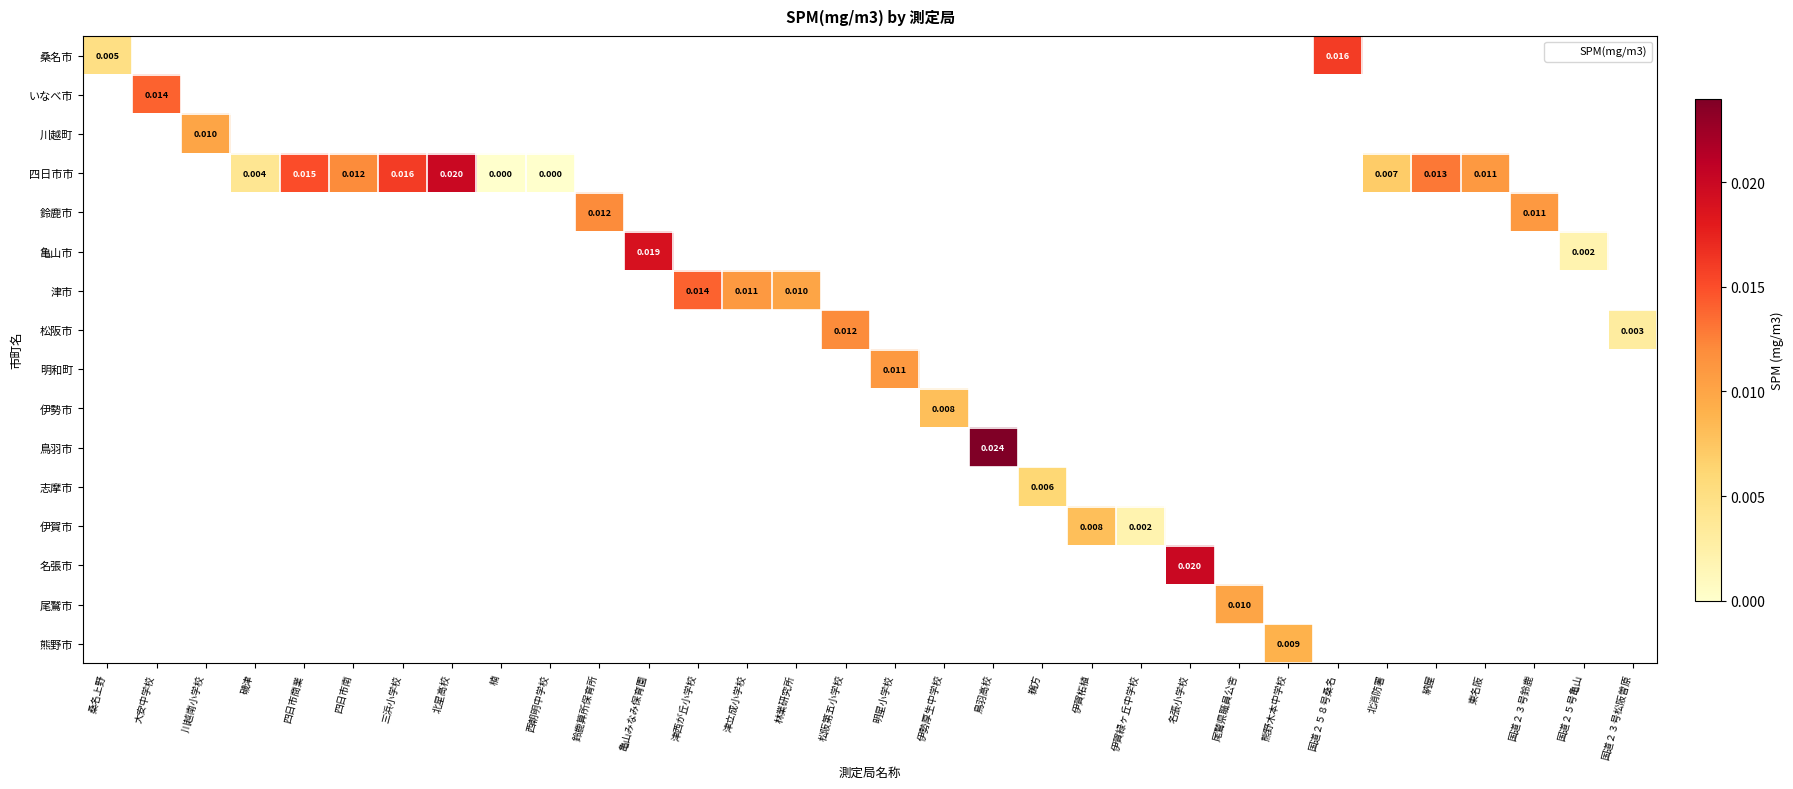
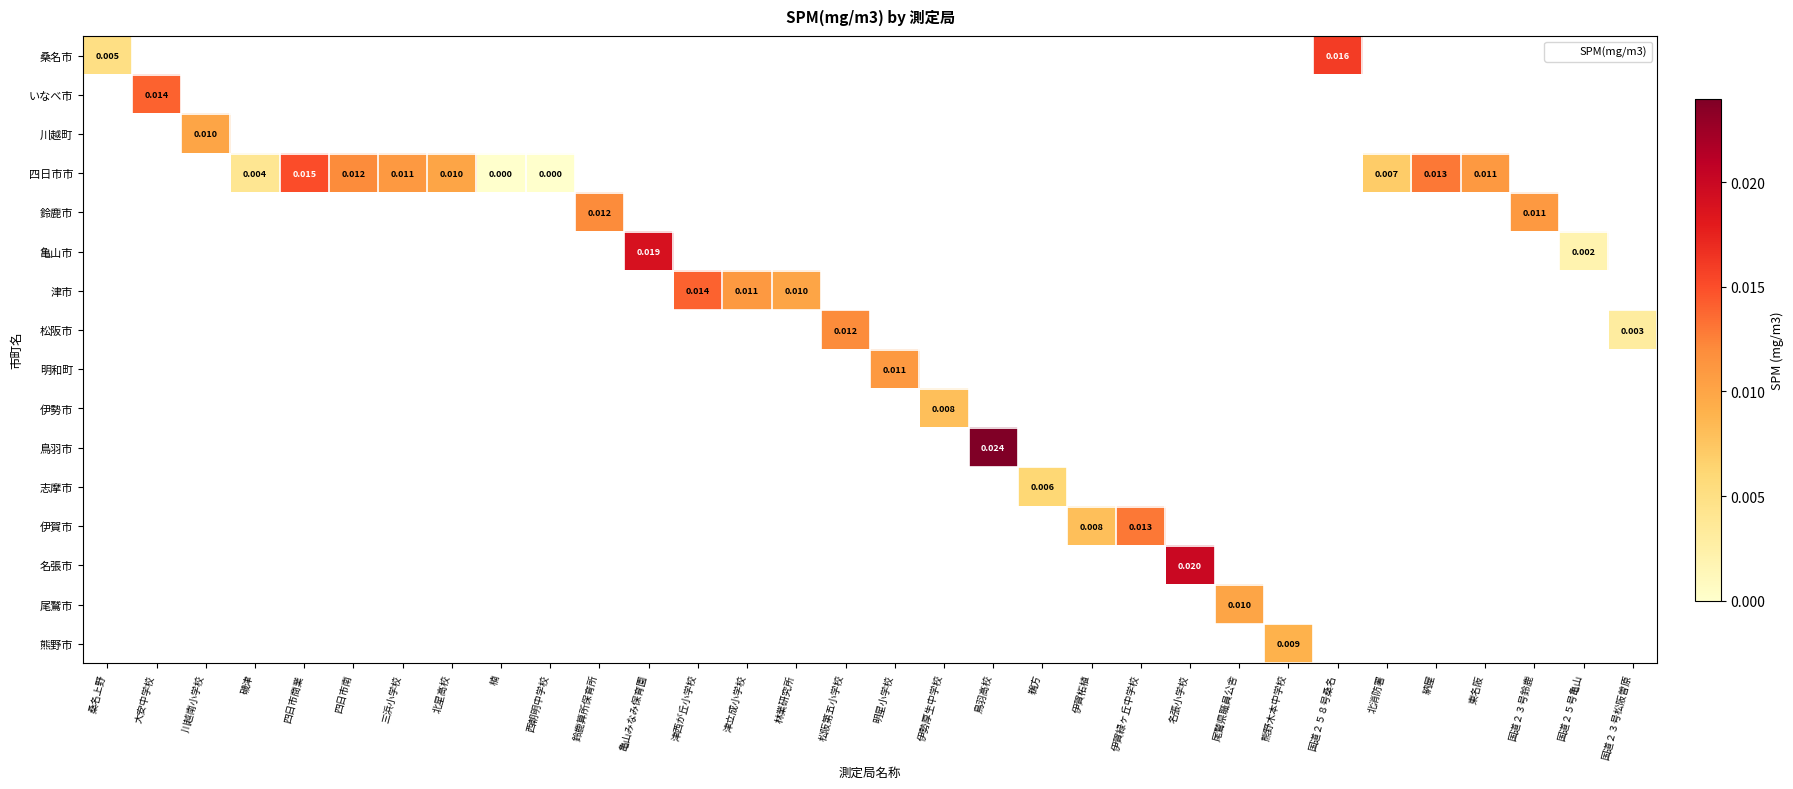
  {
    "桑名市": {
      "桑名上野": 0.005,
      "国道２５８号桑名": 0.016
    },
    "いなべ市": {
      "大安中学校": 0.014
    },
    "川越町": {
      "川越南小学校": 0.010
    },
    "四日市市": {
      "磯津": 0.004,
      "四日市商業": 0.015,
      "四日市南": 0.012,
-     "三浜小学校": 0.016,
-     "北星高校": 0.020,
+     "三浜小学校": 0.011,
+     "北星高校": 0.010,
      "楠": 0.000,
      "西朝明中学校": 0.000,
      "北消防署": 0.007,
      "納屋": 0.013,
      "東名阪": 0.011
    },
    "鈴鹿市": {
      "鈴鹿算所保育所": 0.012,
      "国道２３号鈴鹿": 0.011
    },
    "亀山市": {
      "亀山みなみ保育園": 0.019,
      "国道２５号亀山": 0.002
    },
    "津市": {
      "津西が丘小学校": 0.014,
      "津立成小学校": 0.011,
      "林業研究所": 0.010
    },
    "松阪市": {
      "松阪第五小学校": 0.012,
      "国道２３号松阪曽原": 0.003
    },
    "明和町": {
      "明星小学校": 0.011
    },
    "伊勢市": {
      "伊勢厚生中学校": 0.008
    },
    "鳥羽市": {
      "鳥羽高校": 0.024
    },
    "志摩市": {
      "鵜方": 0.006
    },
    "伊賀市": {
      "伊賀柘植": 0.008,
-     "伊賀緑ヶ丘中学校": 0.002
+     "伊賀緑ヶ丘中学校": 0.013
    },
    "名張市": {
      "名張小学校": 0.020
    },
    "尾鷲市": {
      "尾鷲県職員公舎": 0.010
    },
    "熊野市": {
      "熊野木本中学校": 0.009
    }
  }
